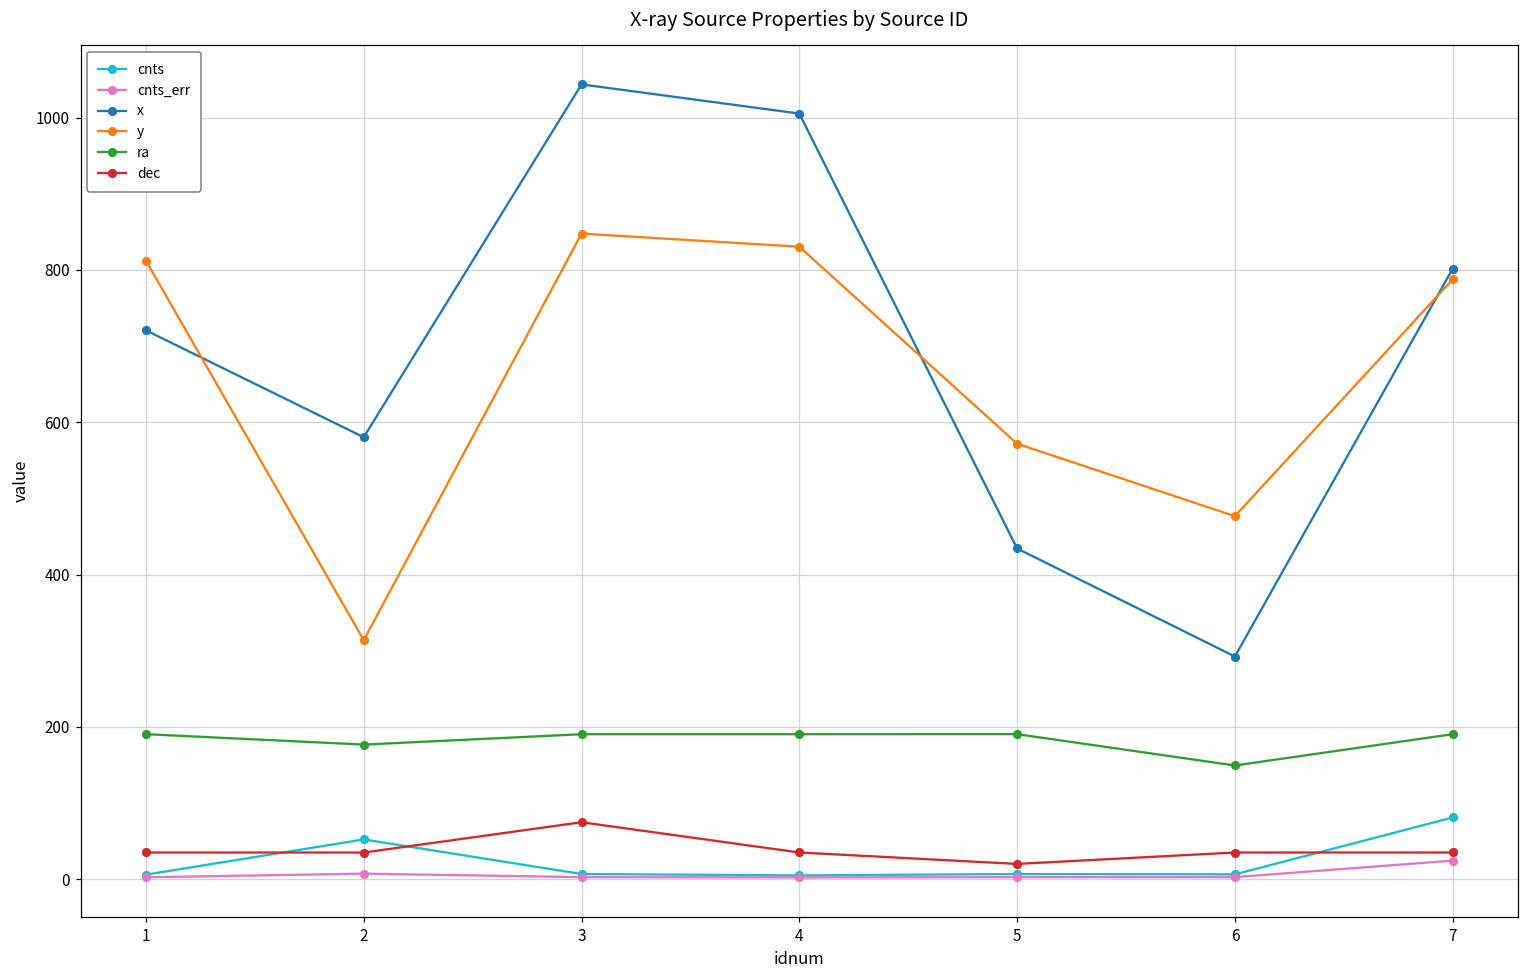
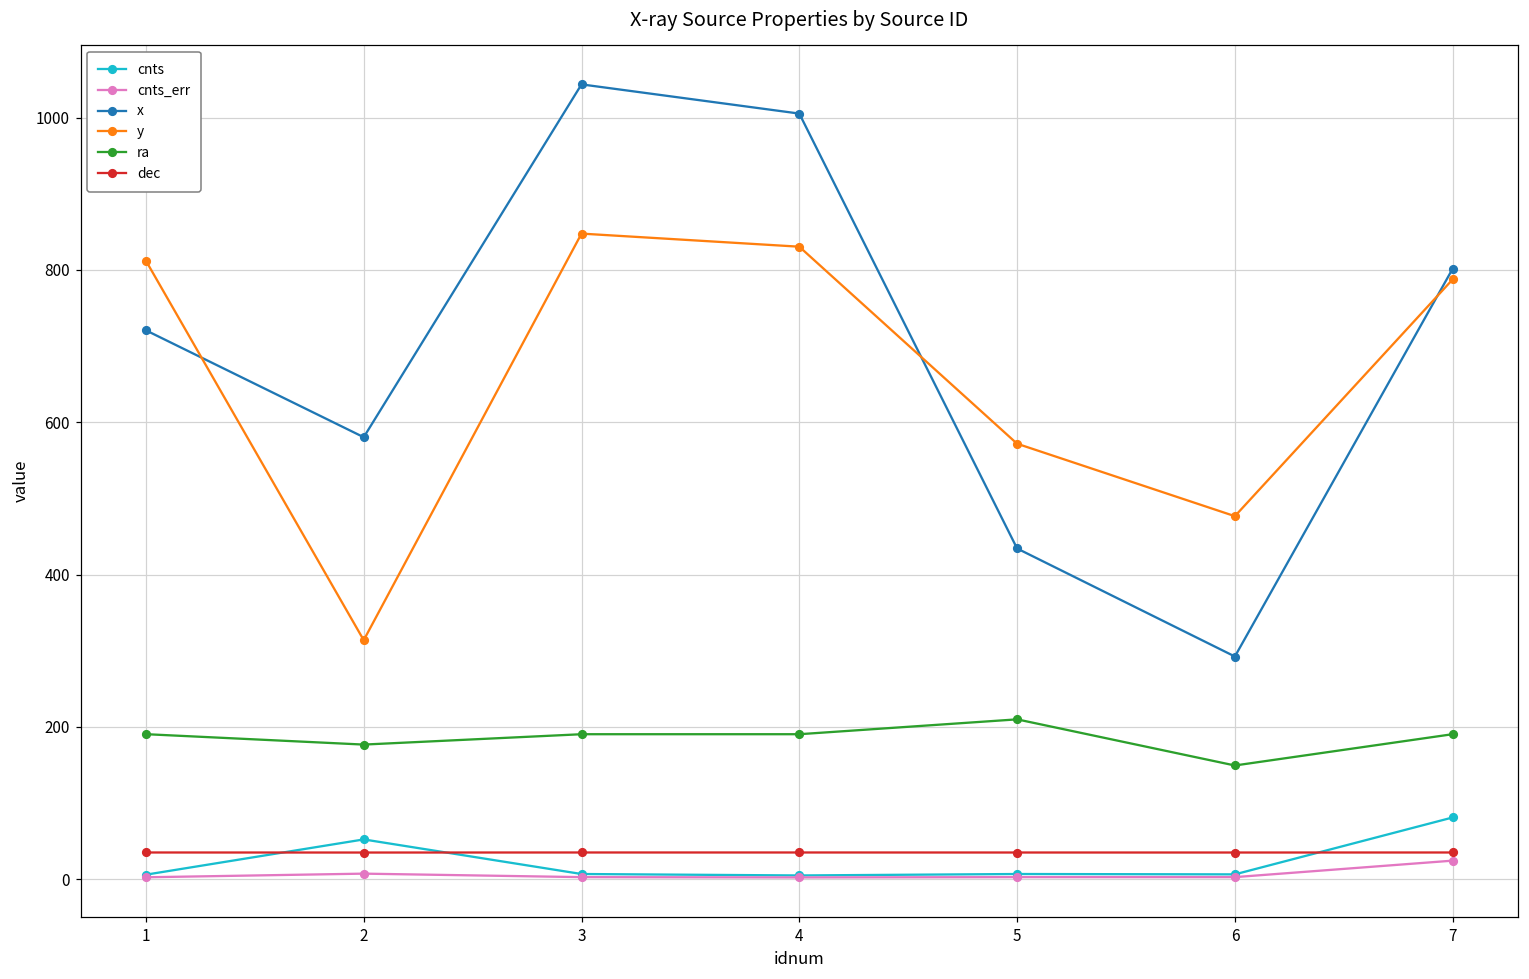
  {
    "cnts": {
      "2": 50,
      "3": 10,
      "5": 10,
      "7": 80
    },
    "cnts_err": {
      "2": 10,
      "3": 0,
      "5": 0,
      "7": 20
    },
    "x": {
      "1": 720,
      "2": 580,
      "3": 1040,
      "4": 1010,
      "5": 430,
      "6": 290,
      "7": 800
    },
    "y": {
      "1": 810,
      "2": 310,
      "3": 850,
      "4": 830,
      "5": 570,
      "6": 480,
      "7": 790
    },
    "ra": {
      "1": 190,
      "2": 180,
      "3": 190,
      "4": 190,
-     "5": 190,
+     "5": 210,
      "6": 150,
      "7": 190
    },
    "dec": {
      "1": 40,
      "2": 30,
-     "3": 70,
+     "3": 40,
      "4": 40,
-     "5": 20,
+     "5": 30,
      "6": 30,
      "7": 40
    }
  }
